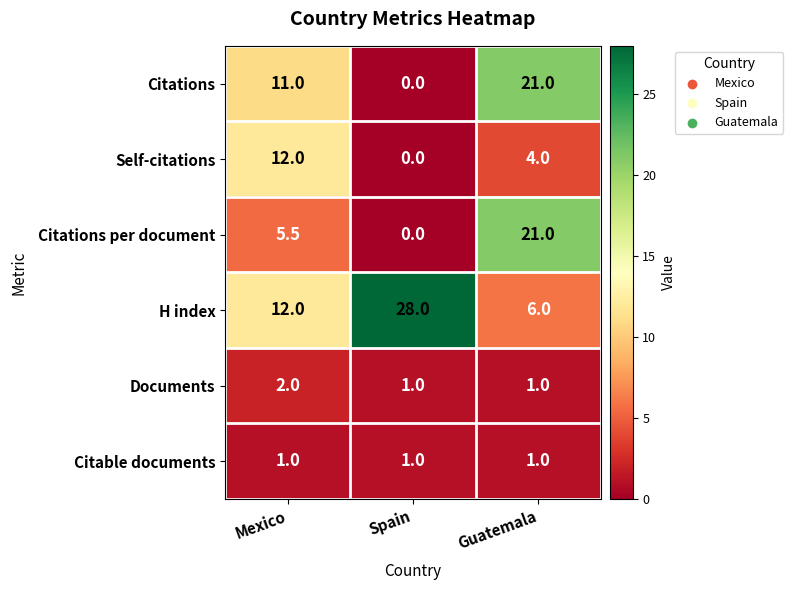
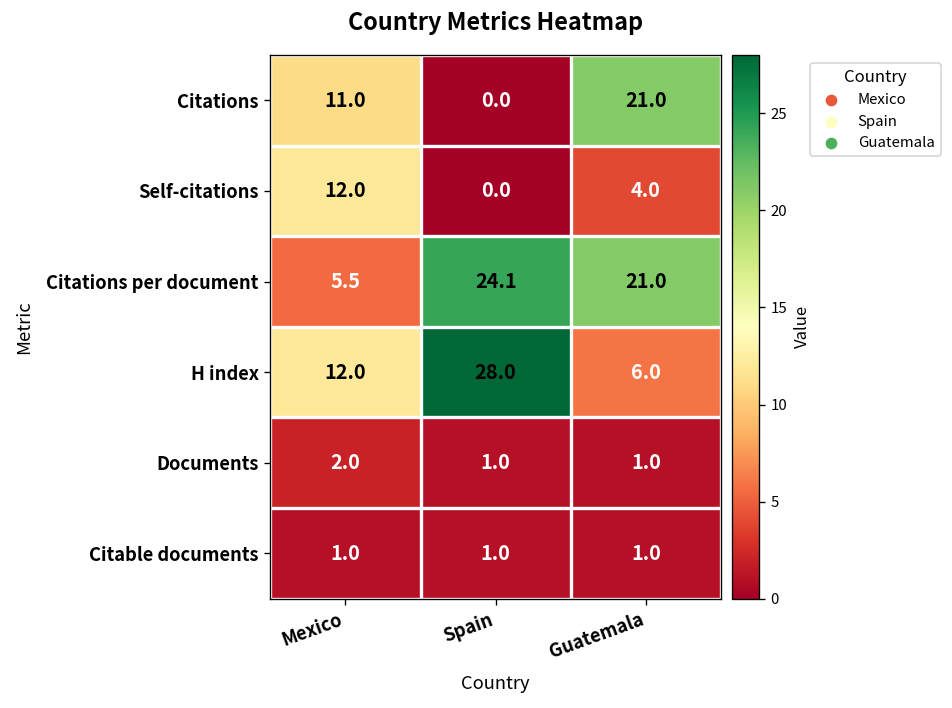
  {
    "Citations": {
      "Mexico": 11.0,
      "Spain": 0.0,
      "Guatemala": 21.0
    },
    "Self-citations": {
      "Mexico": 12.0,
      "Spain": 0.0,
      "Guatemala": 4.0
    },
    "Citations per document": {
      "Mexico": 5.5,
-     "Spain": 0.0,
+     "Spain": 24.1,
      "Guatemala": 21.0
    },
    "H index": {
      "Mexico": 12.0,
      "Spain": 28.0,
      "Guatemala": 6.0
    },
    "Documents": {
      "Mexico": 2.0,
      "Spain": 1.0,
      "Guatemala": 1.0
    },
    "Citable documents": {
      "Mexico": 1.0,
      "Spain": 1.0,
      "Guatemala": 1.0
    }
  }
